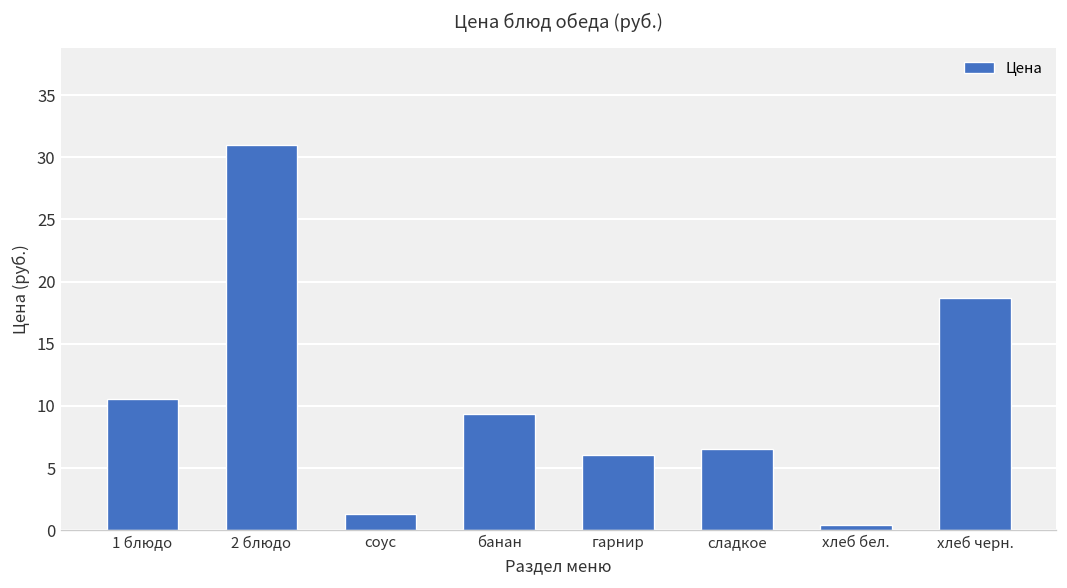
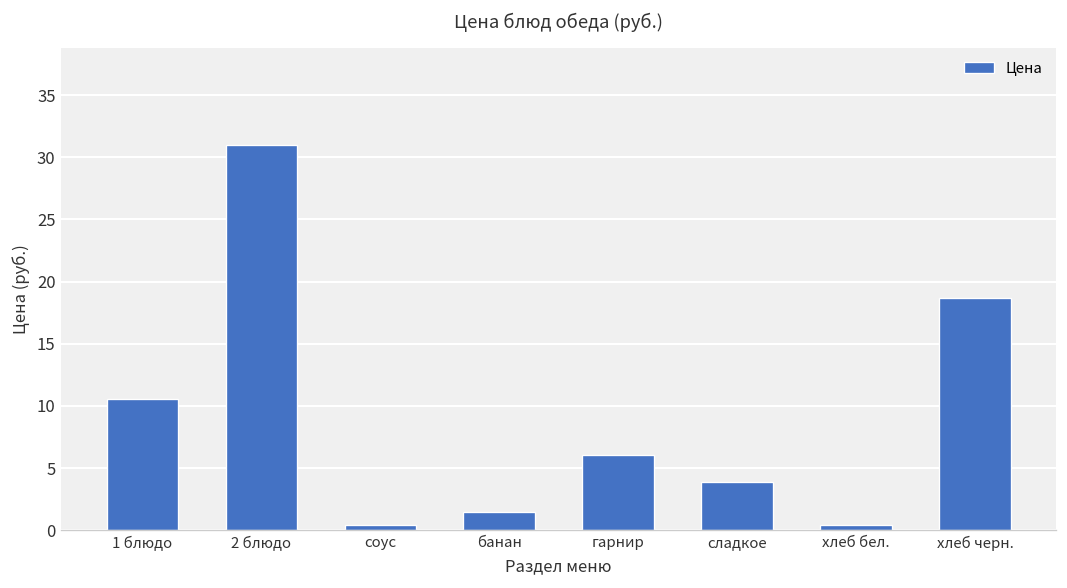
  {
    "1 блюдо": 10.6,
    "2 блюдо": 31.0,
-   "соус": 1.3,
-   "банан": 9.4,
+   "соус": 0.4,
+   "банан": 1.5,
    "гарнир": 6.1,
-   "сладкое": 6.5,
+   "сладкое": 3.9,
    "хлеб бел.": 0.4,
    "хлеб черн.": 18.7
  }
